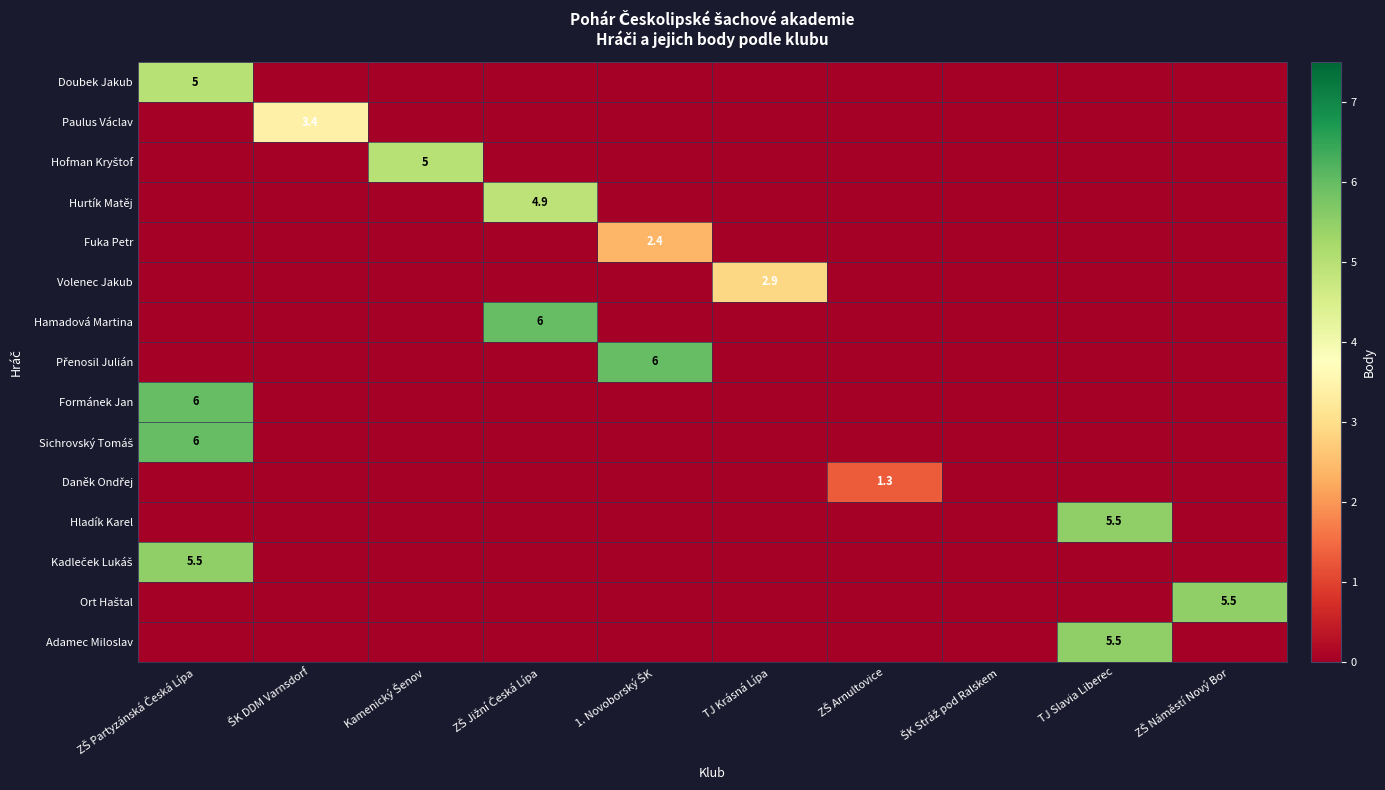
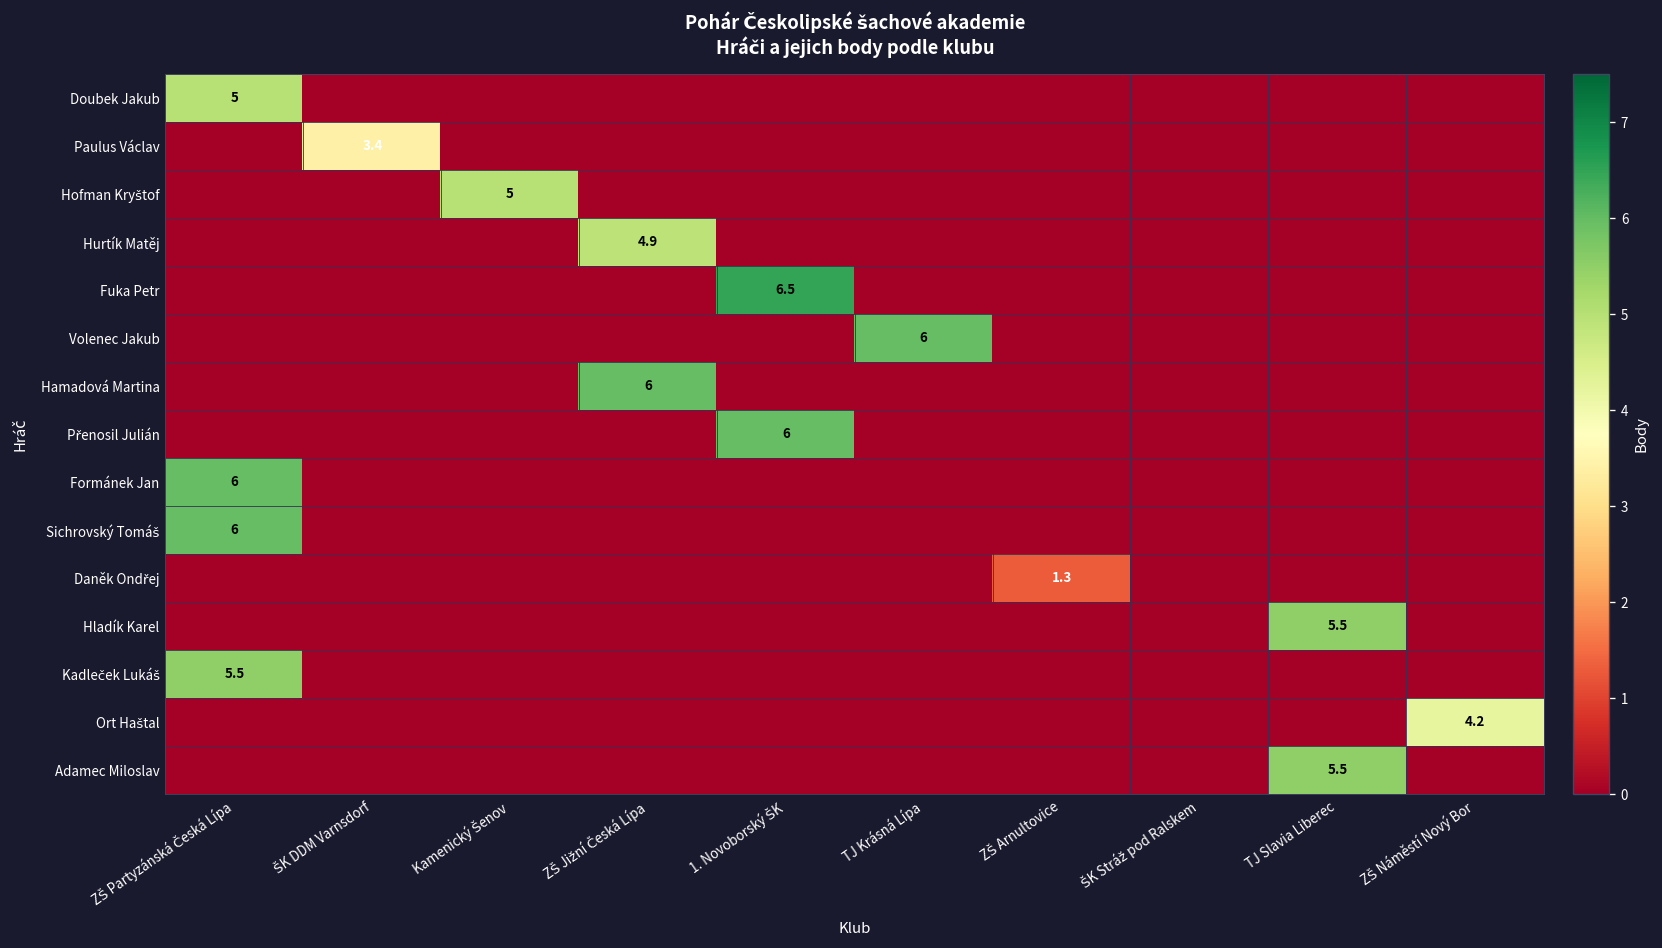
  {
    "Doubek Jakub": {
      "ZŠ Partyzánská Česká Lípa": 5
    },
    "Paulus Václav": {
      "ŠK DDM Varnsdorf": 3.4
    },
    "Hofman Kryštof": {
      "Kamenický Šenov": 5
    },
    "Hurtík Matěj": {
      "ZŠ Jižní Česká Lípa": 4.9
    },
    "Fuka Petr": {
-     "1. Novoborský ŠK": 2.4
+     "1. Novoborský ŠK": 6.5
    },
    "Volenec Jakub": {
-     "TJ Krásná Lípa": 2.9
+     "TJ Krásná Lípa": 6
    },
    "Hamadová Martina": {
      "ZŠ Jižní Česká Lípa": 6
    },
    "Přenosil Julián": {
      "1. Novoborský ŠK": 6
    },
    "Formánek Jan": {
      "ZŠ Partyzánská Česká Lípa": 6
    },
    "Sichrovský Tomáš": {
      "ZŠ Partyzánská Česká Lípa": 6
    },
    "Daněk Ondřej": {
      "ZŠ Arnultovice": 1.3
    },
    "Hladík Karel": {
      "TJ Slavia Liberec": 5.5
    },
    "Kadleček Lukáš": {
      "ZŠ Partyzánská Česká Lípa": 5.5
    },
    "Ort Haštal": {
-     "ZŠ Náměstí Nový Bor": 5.5
+     "ZŠ Náměstí Nový Bor": 4.2
    },
    "Adamec Miloslav": {
      "TJ Slavia Liberec": 5.5
    }
  }
